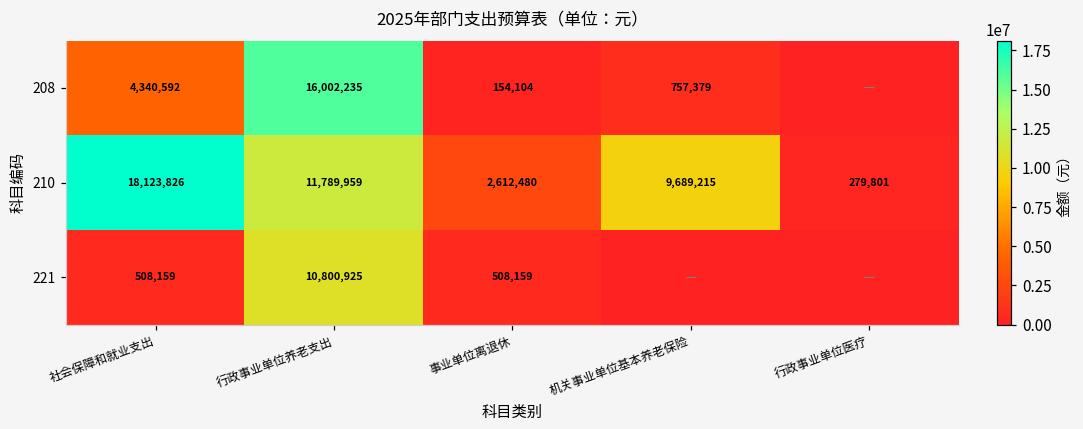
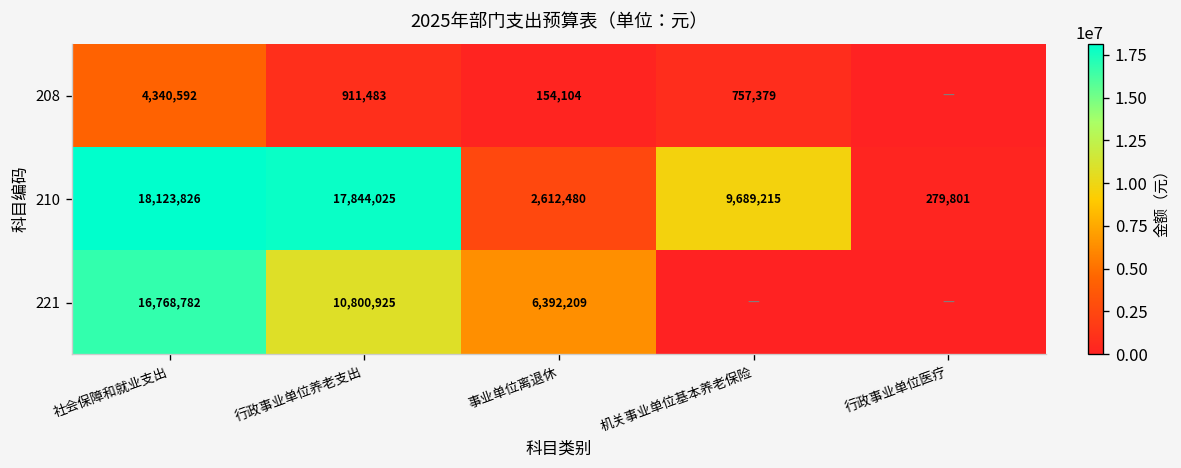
  {
    "208": {
      "社会保障和就业支出": "4,340,592",
-     "行政事业单位养老支出": "16,002,235",
+     "行政事业单位养老支出": "911,483",
      "事业单位离退休": "154,104",
      "机关事业单位基本养老保险": "757,379"
    },
    "210": {
      "社会保障和就业支出": "18,123,826",
-     "行政事业单位养老支出": "11,789,959",
+     "行政事业单位养老支出": "17,844,025",
      "事业单位离退休": "2,612,480",
      "机关事业单位基本养老保险": "9,689,215",
      "行政事业单位医疗": "279,801"
    },
    "221": {
-     "社会保障和就业支出": "508,159",
+     "社会保障和就业支出": "16,768,782",
      "行政事业单位养老支出": "10,800,925",
-     "事业单位离退休": "508,159"
+     "事业单位离退休": "6,392,209"
    }
  }
